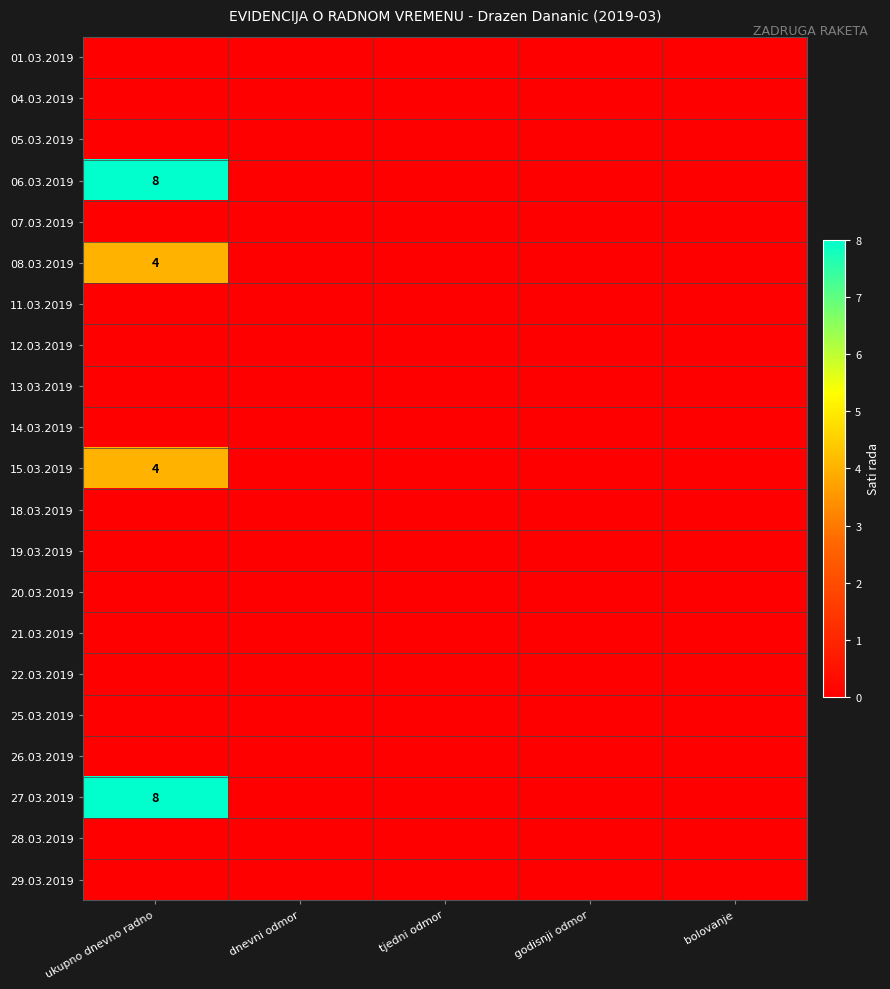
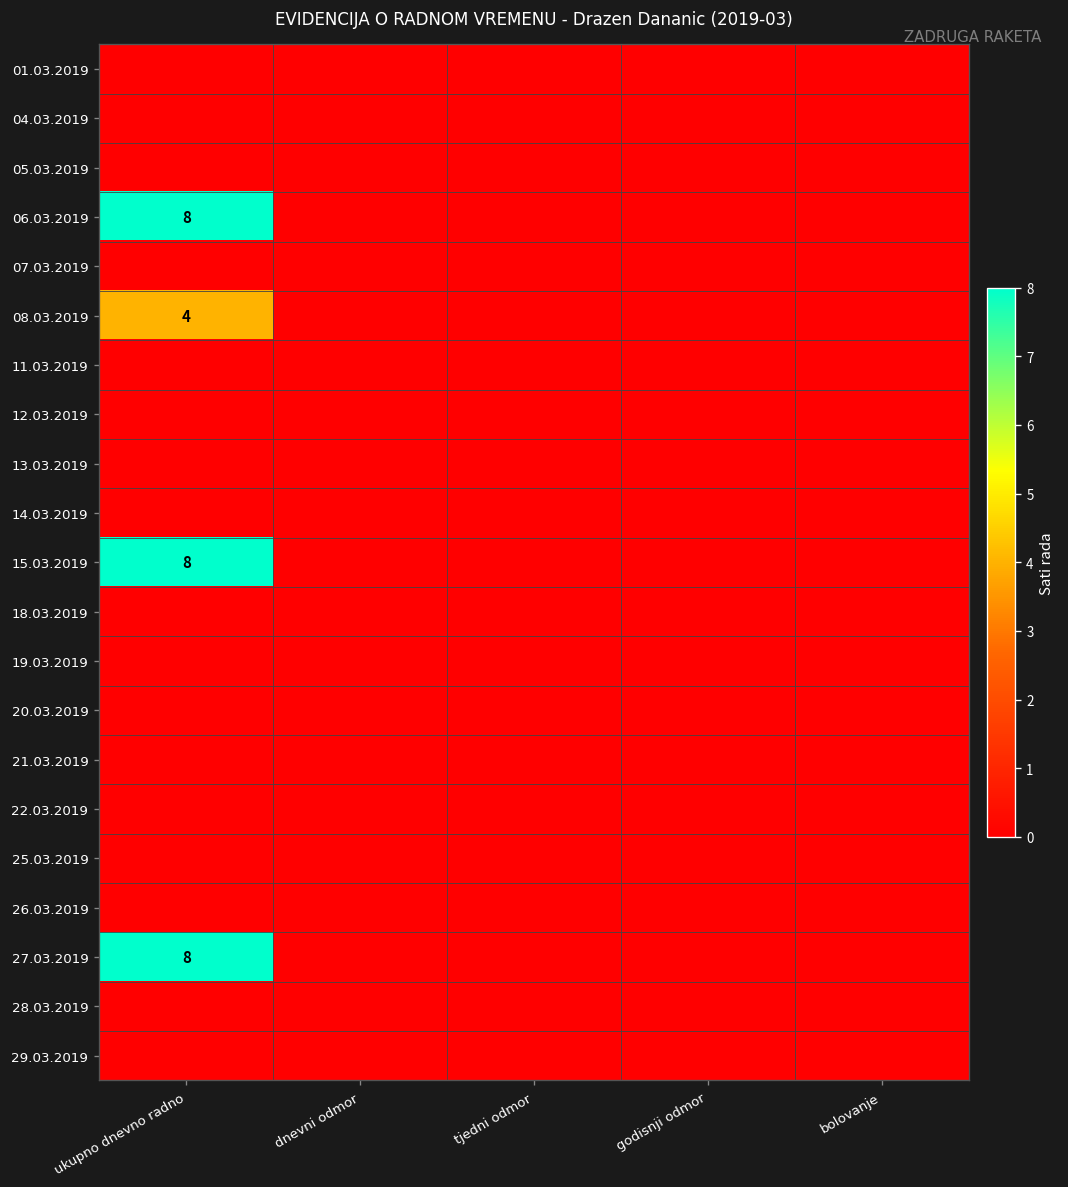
  {
    "06.03.2019": {
      "ukupno dnevno radno": 8
    },
    "08.03.2019": {
      "ukupno dnevno radno": 4
    },
    "15.03.2019": {
-     "ukupno dnevno radno": 4
+     "ukupno dnevno radno": 8
    },
    "27.03.2019": {
      "ukupno dnevno radno": 8
    }
  }
